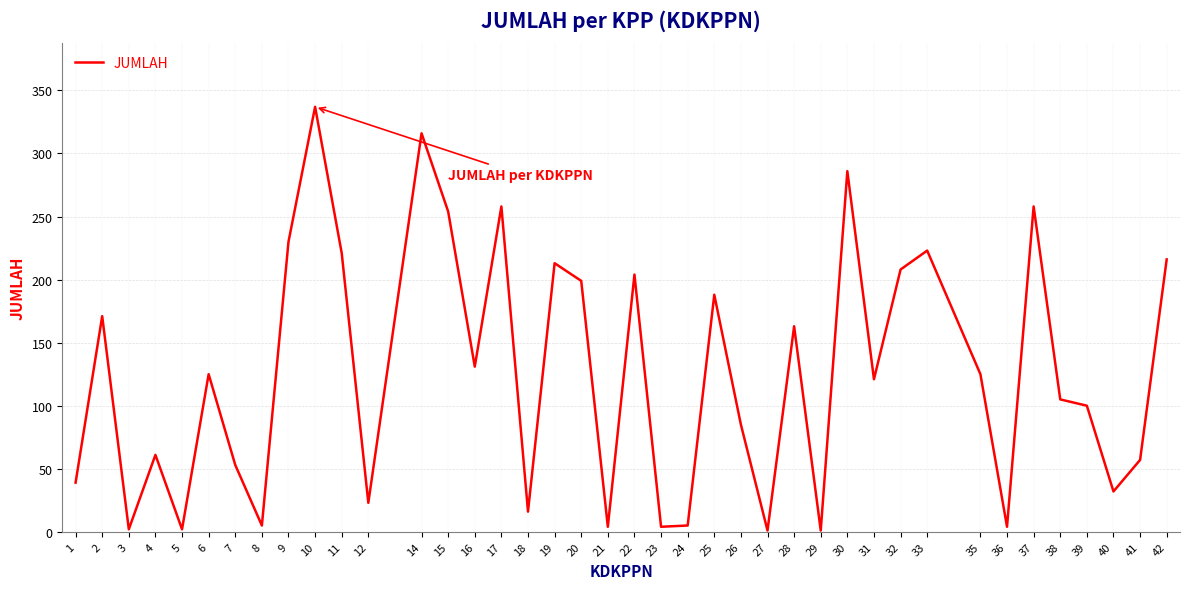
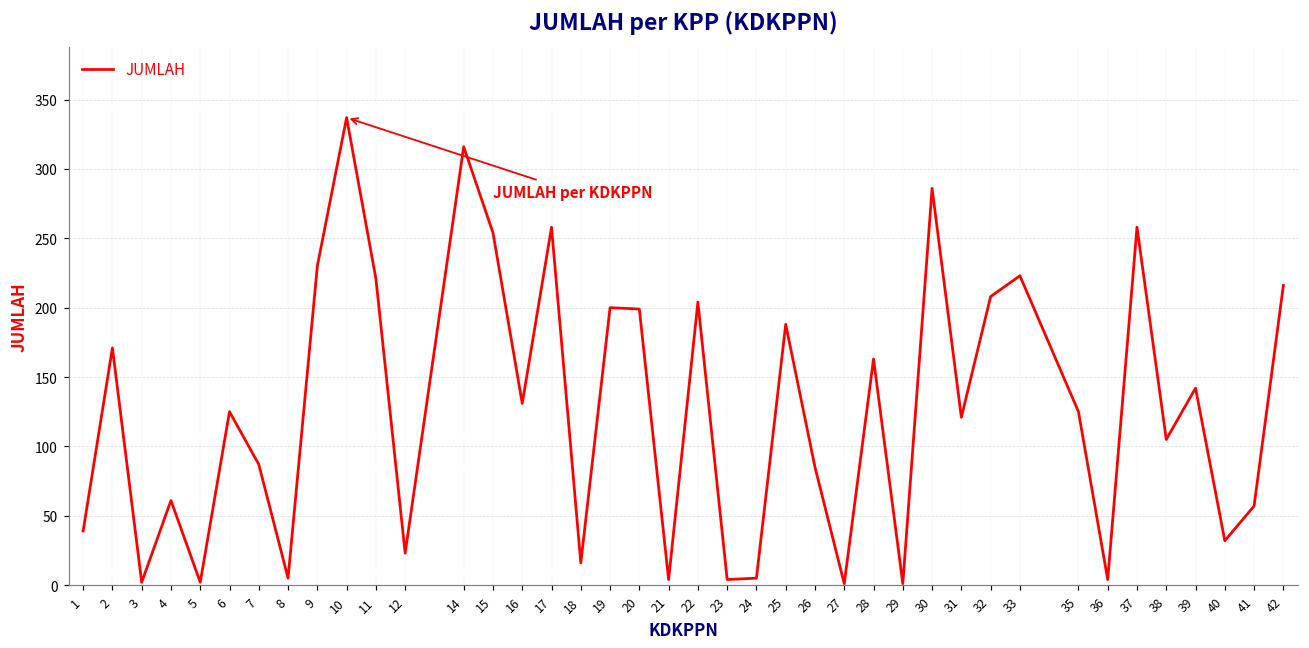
  {
    "1": 39,
    "2": 171,
    "3": 2,
    "4": 61,
    "5": 2,
    "6": 125,
-   "7": 53,
+   "7": 87,
    "8": 5,
    "9": 230,
    "10": 337,
    "11": 221,
    "12": 23,
    "14": 316,
    "15": 254,
    "16": 131,
    "17": 258,
    "18": 16,
-   "19": 213,
+   "19": 200,
    "20": 199,
    "21": 4,
    "22": 204,
    "23": 4,
    "24": 5,
    "25": 188,
    "26": 85,
    "27": 1,
    "28": 163,
    "29": 1,
    "30": 286,
    "31": 121,
    "32": 208,
    "33": 223,
    "35": 125,
    "36": 4,
    "37": 258,
    "38": 105,
-   "39": 100,
+   "39": 142,
    "40": 32,
    "41": 57,
    "42": 216
  }
